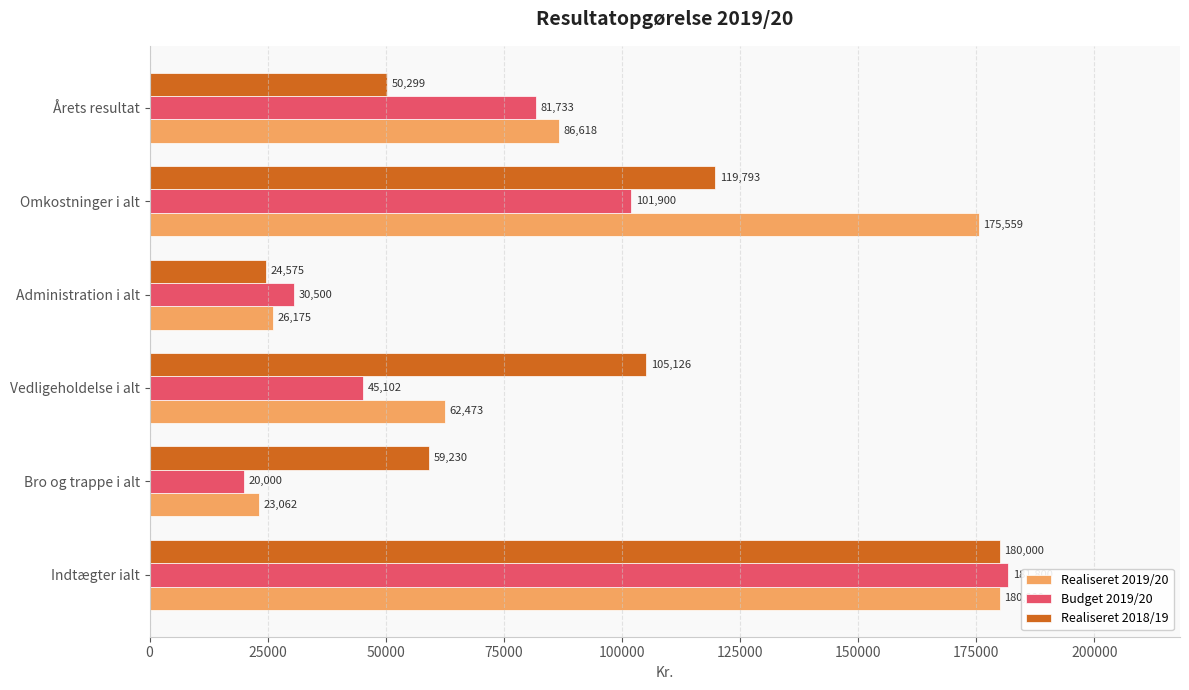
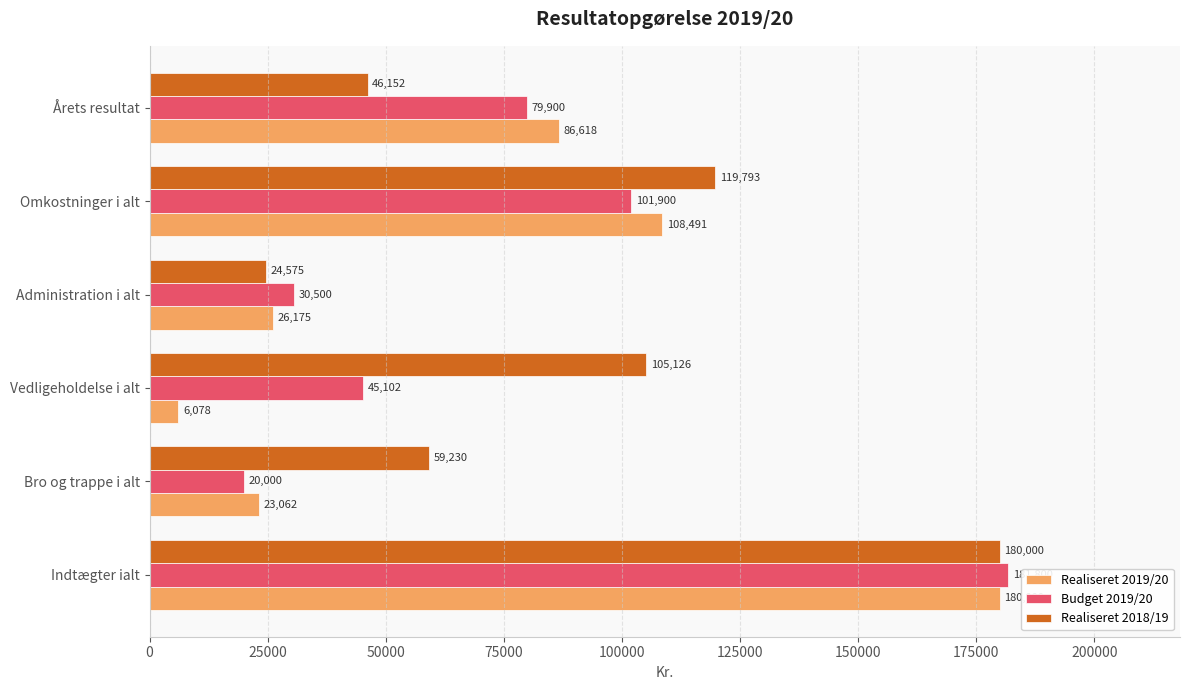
  {
    "Realiseret 2019/20": {
      "Årets resultat": "86,618",
-     "Omkostninger i alt": "175,559",
+     "Omkostninger i alt": "108,491",
      "Administration i alt": "26,175",
-     "Vedligeholdelse i alt": "62,473",
+     "Vedligeholdelse i alt": "6,078",
      "Bro og trappe i alt": "23,062"
    },
    "Budget 2019/20": {
-     "Årets resultat": "81,733",
+     "Årets resultat": "79,900",
      "Omkostninger i alt": "101,900",
      "Administration i alt": "30,500",
      "Vedligeholdelse i alt": "45,102",
      "Bro og trappe i alt": "20,000"
    },
    "Realiseret 2018/19": {
-     "Årets resultat": "50,299",
+     "Årets resultat": "46,152",
      "Omkostninger i alt": "119,793",
      "Administration i alt": "24,575",
      "Vedligeholdelse i alt": "105,126",
      "Bro og trappe i alt": "59,230",
      "Indtægter ialt": "180,000"
    }
  }
